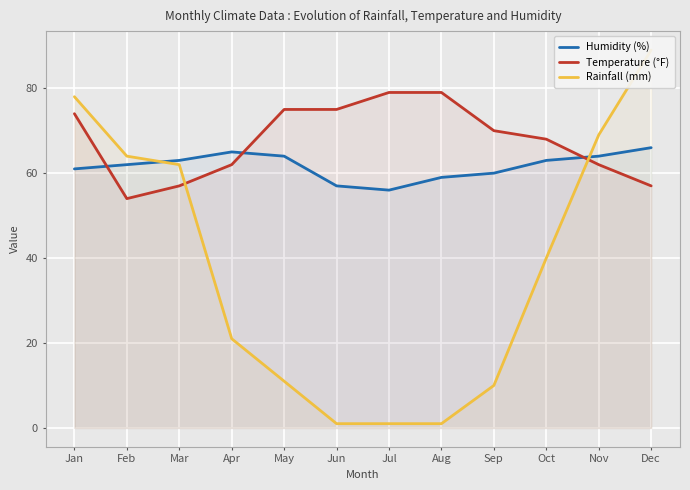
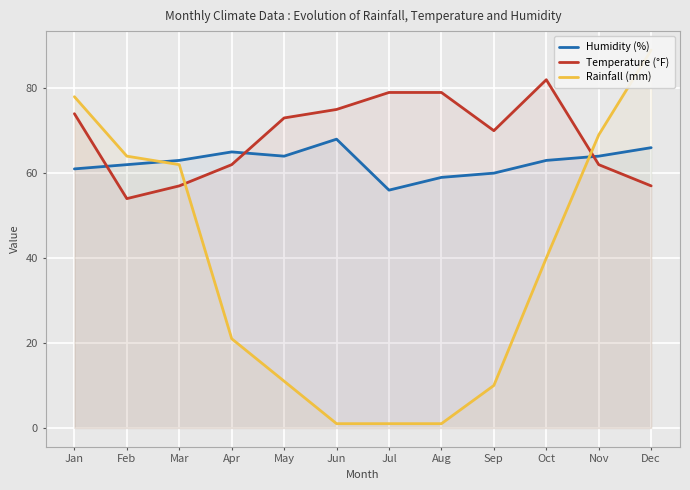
  {
    "Humidity (%)": {
      "Jan": 61,
      "Feb": 62,
      "Mar": 63,
      "Apr": 65,
      "May": 64,
-     "Jun": 57,
+     "Jun": 68,
      "Jul": 56,
      "Aug": 59,
      "Sep": 60,
      "Oct": 63,
      "Nov": 64,
      "Dec": 66
    },
    "Temperature (°F)": {
      "Jan": 74,
      "Feb": 54,
      "Mar": 57,
      "Apr": 62,
-     "May": 75,
+     "May": 73,
      "Jun": 75,
      "Jul": 79,
      "Aug": 79,
      "Sep": 70,
-     "Oct": 68,
+     "Oct": 82,
      "Nov": 62,
      "Dec": 57
    },
    "Rainfall (mm)": {
      "Jan": 78,
      "Feb": 64,
      "Mar": 62,
      "Apr": 21,
      "May": 11,
      "Jun": 1,
      "Jul": 1,
      "Aug": 1,
      "Sep": 10,
      "Oct": 40,
      "Nov": 69
    }
  }
